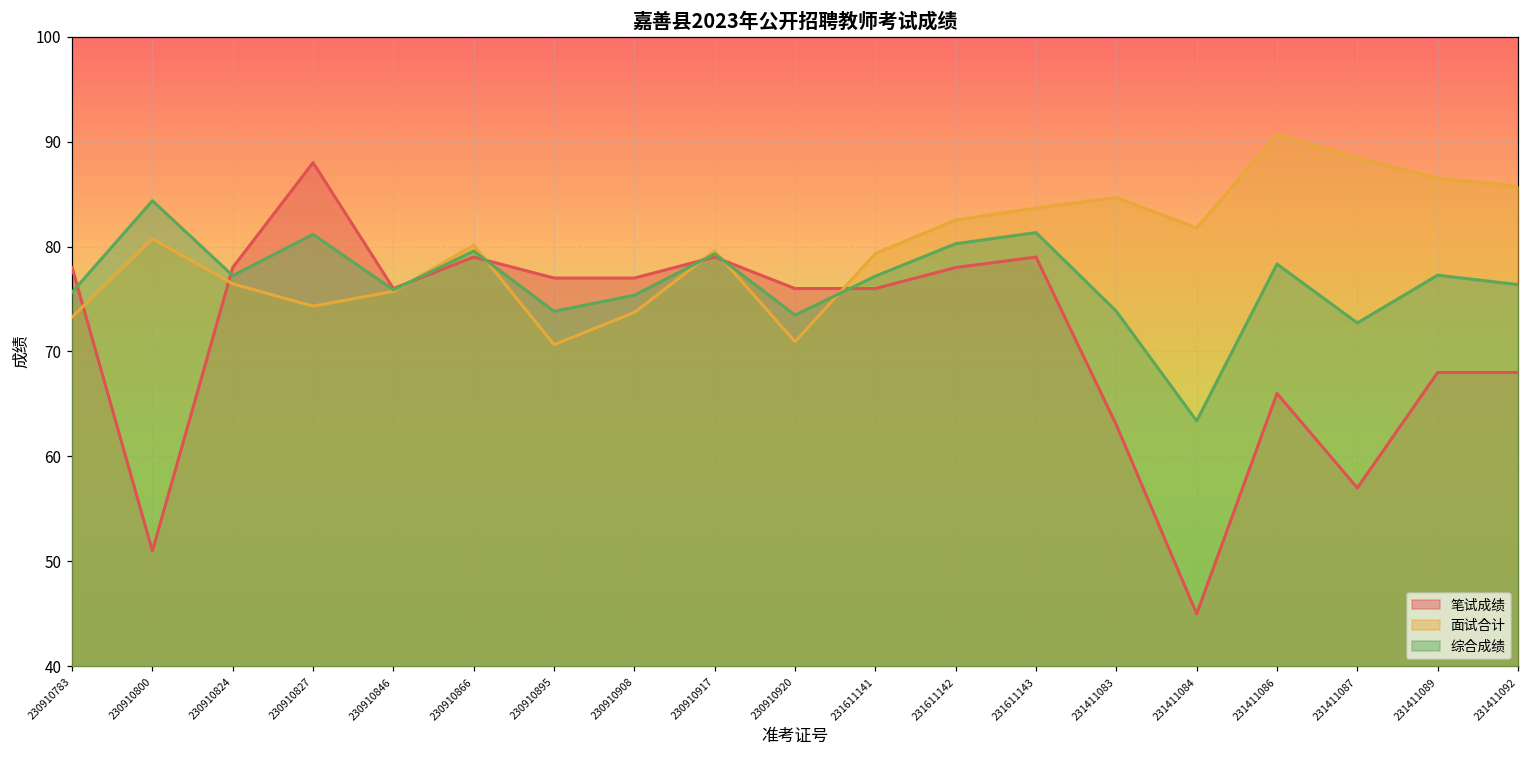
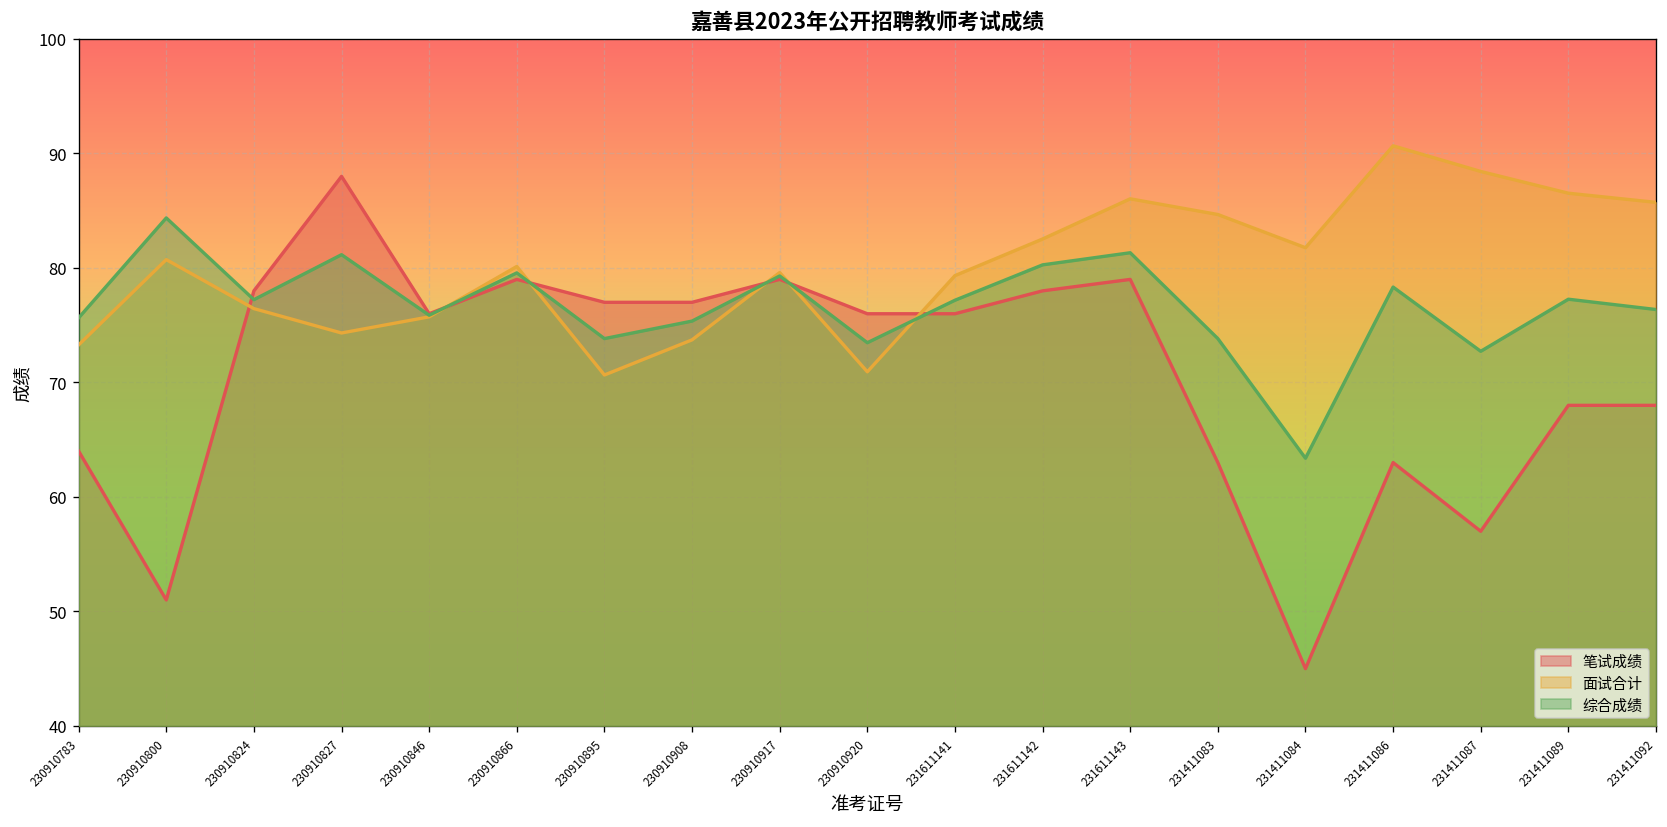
  {
    "笔试成绩": {
-     "230910783": 78,
+     "230910783": 64,
      "230910800": 51,
      "230910824": 78,
      "230910827": 88,
      "230910866": 79,
      "230910895": 77,
      "230910908": 77,
      "230910917": 79,
      "230910920": 76,
      "231611141": 76,
      "231611142": 78,
      "231611143": 79,
      "231411083": 63,
      "231411084": 45,
-     "231411086": 66,
+     "231411086": 63,
      "231411087": 57,
      "231411089": 68,
      "231411092": 68
    },
    "面试合计": {
      "230910783": 73,
      "230910800": 81,
      "230910824": 76,
      "230910827": 74,
      "230910866": 80,
      "230910895": 71,
      "230910908": 74,
      "230910917": 80,
      "230910920": 71,
      "231611141": 79,
      "231611142": 83,
-     "231611143": 84,
+     "231611143": 86,
      "231411083": 85,
      "231411084": 82,
      "231411086": 91,
      "231411087": 88,
      "231411089": 87,
      "231411092": 86
    },
    "综合成绩": {
      "230910783": 76,
      "230910800": 84,
      "230910824": 77,
      "230910827": 81,
      "230910866": 80,
      "230910895": 74,
      "230910908": 75,
      "230910917": 79,
      "230910920": 73,
      "231611141": 77,
      "231611142": 80,
      "231611143": 81,
      "231411083": 74,
      "231411084": 63,
      "231411086": 78,
      "231411087": 73,
      "231411089": 77,
      "231411092": 76
    }
  }
